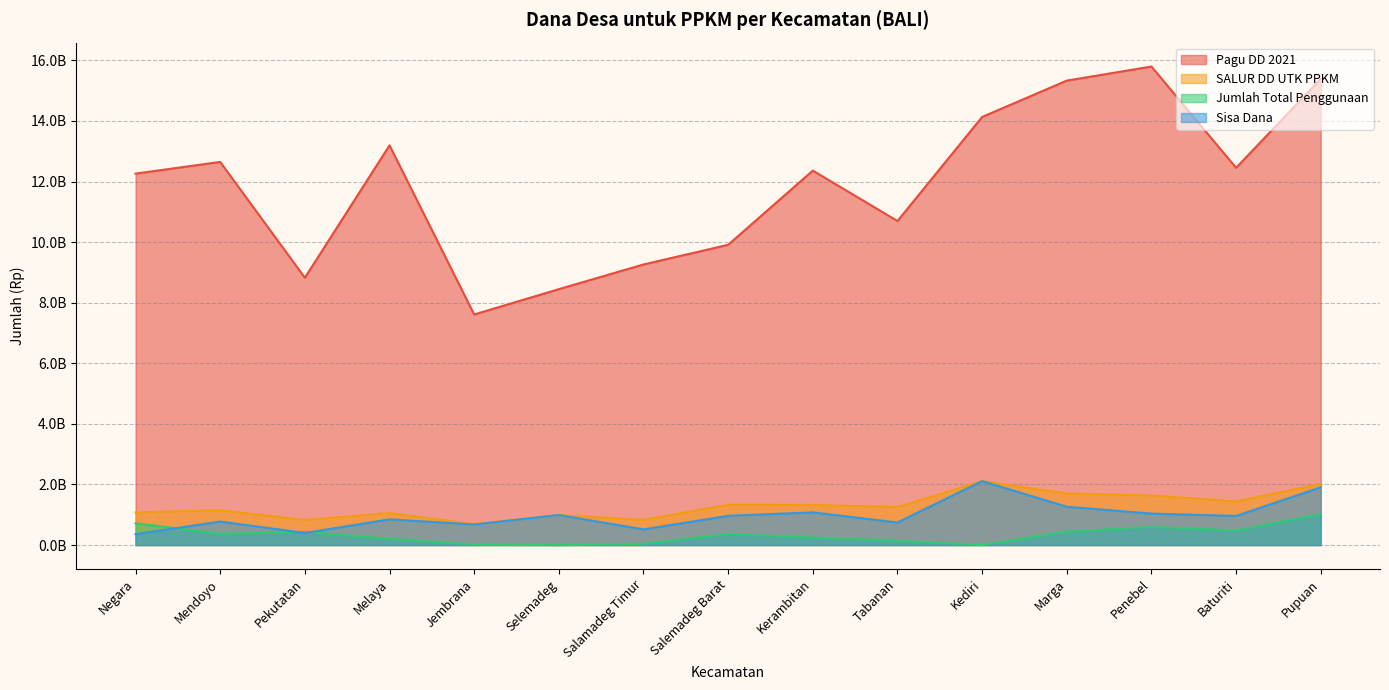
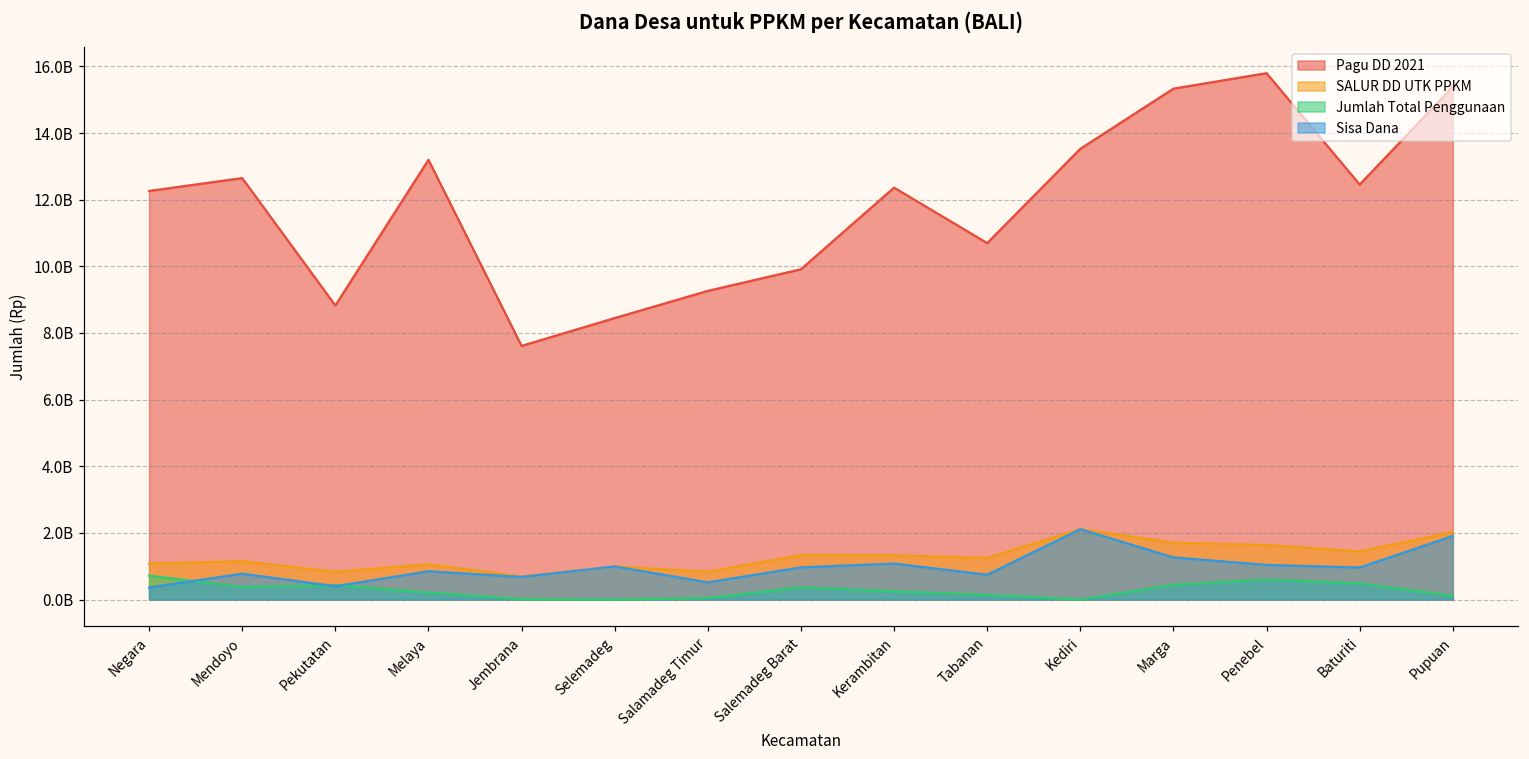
  {
    "Pagu DD 2021": {
      "Negara": 12300000000,
      "Mendoyo": 12600000000,
      "Pekutatan": 8800000000,
      "Melaya": 13200000000,
      "Jembrana": 7600000000,
      "Selemadeg": 8400000000,
      "Salamadeg Timur": 9300000000,
      "Salemadeg Barat": 9900000000,
      "Kerambitan": 12400000000,
      "Tabanan": 10700000000,
-     "Kediri": 14100000000,
+     "Kediri": 13500000000,
      "Marga": 15300000000,
      "Penebel": 15800000000,
      "Baturiti": 12500000000
    },
    "SALUR DD UTK PPKM": {
      "Negara": 1100000000,
      "Mendoyo": 1200000000,
      "Pekutatan": 800000000,
      "Melaya": 1100000000,
      "Salamadeg Timur": 800000000,
      "Salemadeg Barat": 1300000000,
      "Kerambitan": 1300000000,
      "Tabanan": 1300000000,
      "Marga": 1700000000,
      "Penebel": 1600000000,
      "Baturiti": 1400000000,
      "Pupuan": 2000000000
    },
    "Jumlah Total Penggunaan": {
      "Negara": 700000000,
      "Mendoyo": 400000000,
      "Melaya": 200000000,
      "Jembrana": 0,
      "Selemadeg": 0,
      "Salamadeg Timur": 0,
      "Salemadeg Barat": 400000000,
      "Kerambitan": 200000000,
      "Tabanan": 100000000,
      "Kediri": 0,
      "Marga": 400000000,
      "Penebel": 600000000,
      "Baturiti": 500000000,
-     "Pupuan": 1000000000
+     "Pupuan": 100000000
    },
    "Sisa Dana": {
      "Negara": 400000000,
      "Mendoyo": 800000000,
      "Melaya": 800000000,
      "Salamadeg Timur": 500000000,
      "Salemadeg Barat": 1000000000,
      "Kerambitan": 1100000000,
      "Tabanan": 700000000,
      "Marga": 1300000000,
      "Penebel": 1000000000,
      "Baturiti": 1000000000,
      "Pupuan": 1900000000
    }
  }
